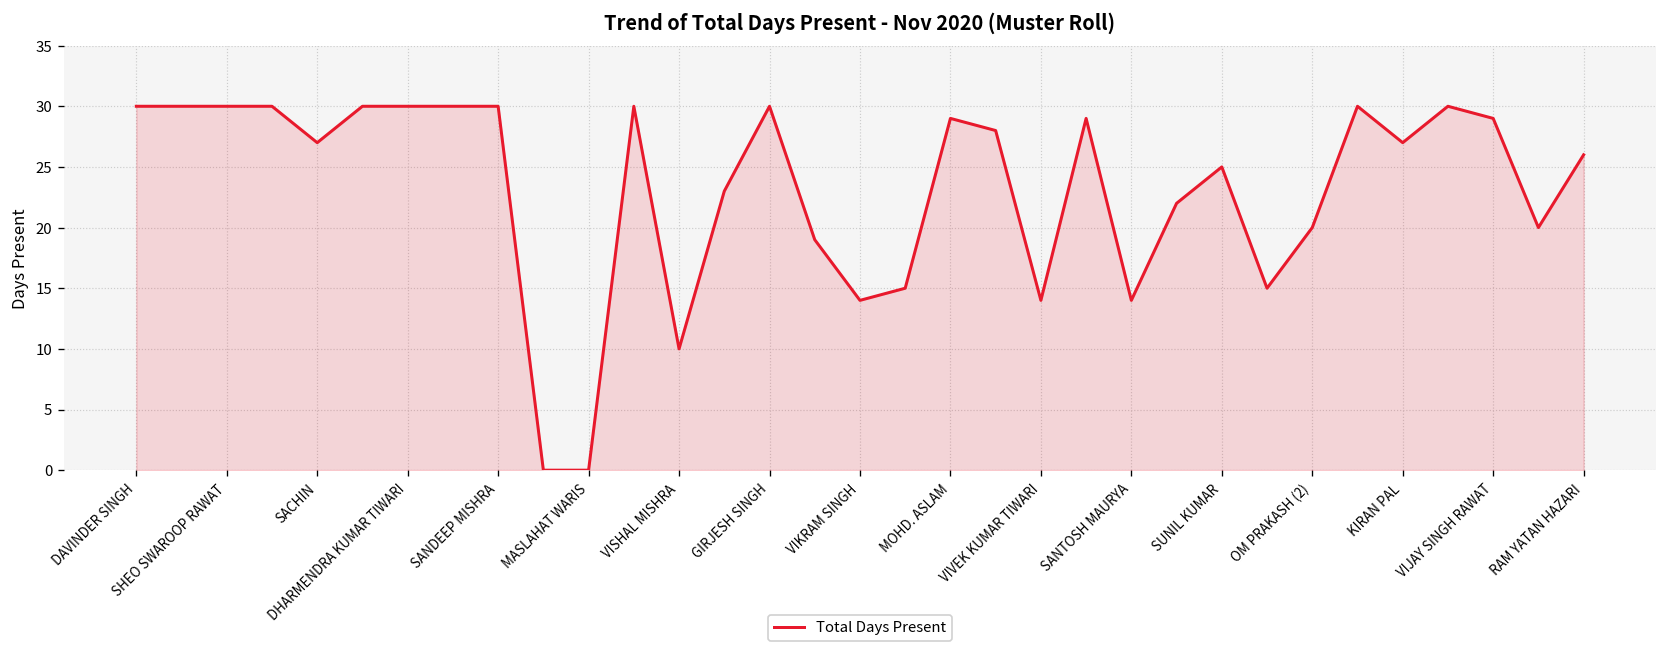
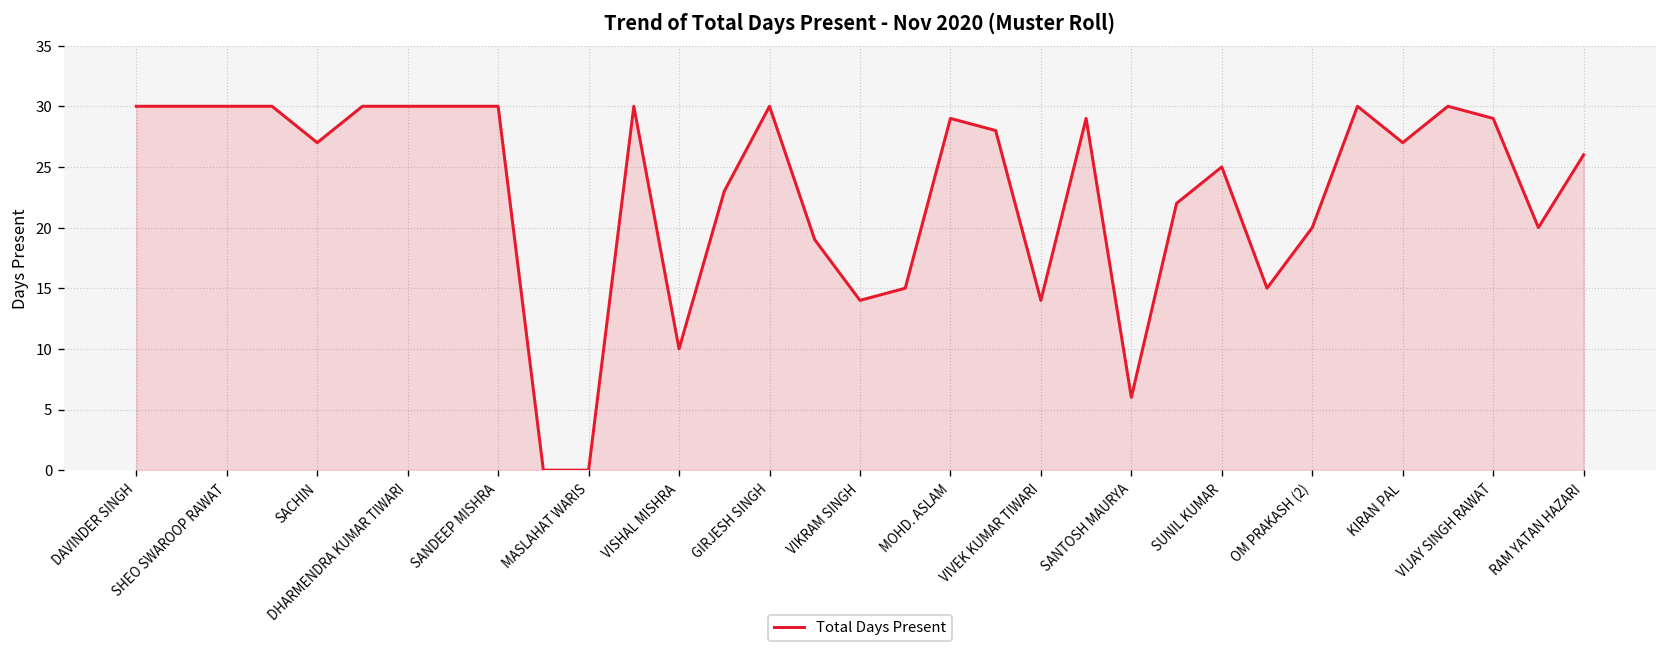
  {
    "DAVINDER SINGH": 30,
    "SHEO SWAROOP RAWAT": 30,
    "SACHIN": 27,
    "DHARMENDRA KUMAR TIWARI": 30,
    "SANDEEP MISHRA": 30,
    "MASLAHAT WARIS": 0,
    "VISHAL MISHRA": 10,
    "GIRJESH SINGH": 30,
    "VIKRAM SINGH": 14,
    "MOHD. ASLAM": 29,
    "VIVEK KUMAR TIWARI": 14,
-   "SANTOSH MAURYA": 14,
+   "SANTOSH MAURYA": 6,
    "SUNIL KUMAR": 25,
    "OM PRAKASH (2)": 20,
    "KIRAN PAL": 27,
    "VIJAY SINGH RAWAT": 29,
    "RAM YATAN HAZARI": 26
  }
